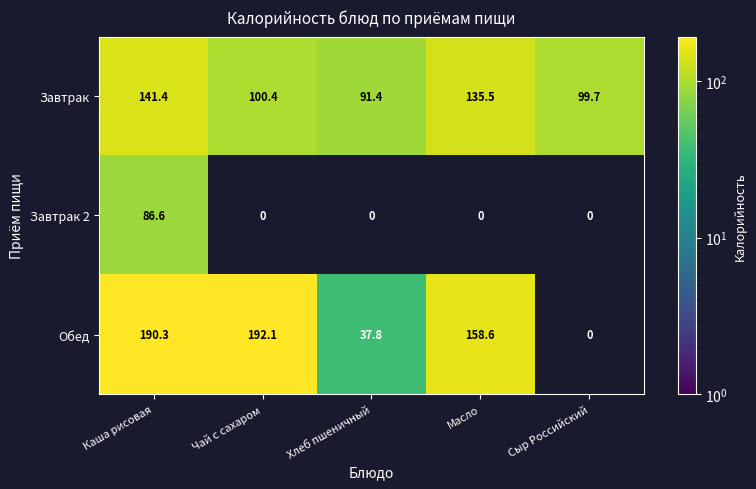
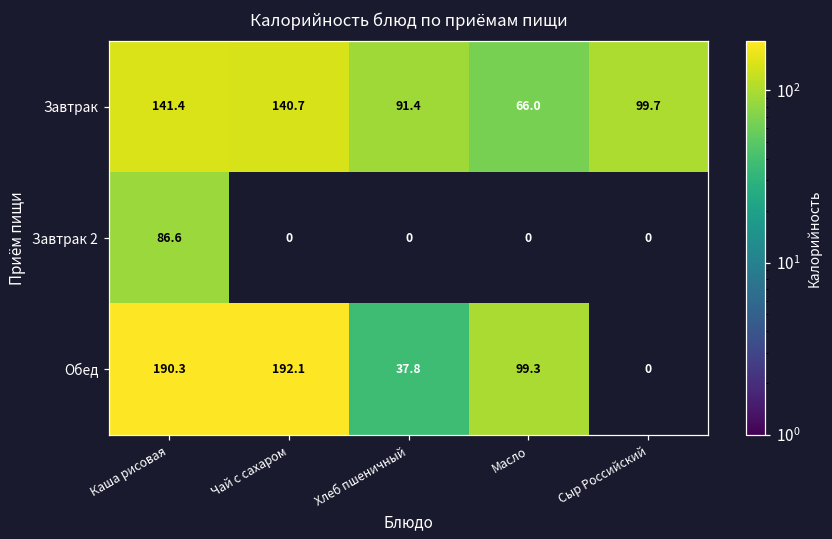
  {
    "Завтрак": {
      "Каша рисовая": 141.4,
-     "Чай с сахаром": 100.4,
+     "Чай с сахаром": 140.7,
      "Хлеб пшеничный": 91.4,
-     "Масло": 135.5,
+     "Масло": 66.0,
      "Сыр Российский": 99.7
    },
    "Завтрак 2": {
      "Каша рисовая": 86.6
    },
    "Обед": {
      "Каша рисовая": 190.3,
      "Чай с сахаром": 192.1,
      "Хлеб пшеничный": 37.8,
-     "Масло": 158.6
+     "Масло": 99.3
    }
  }
